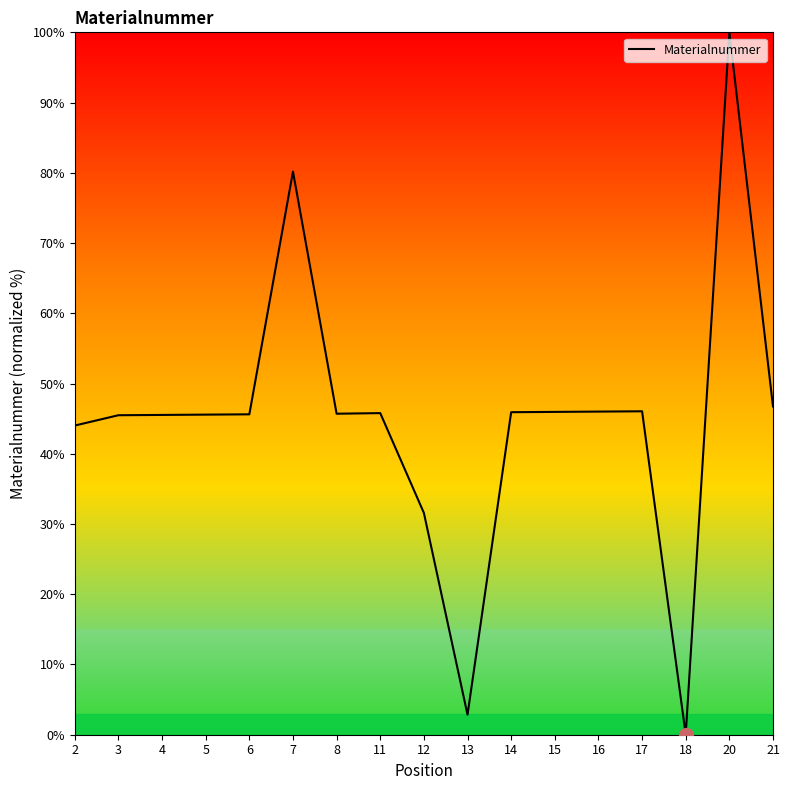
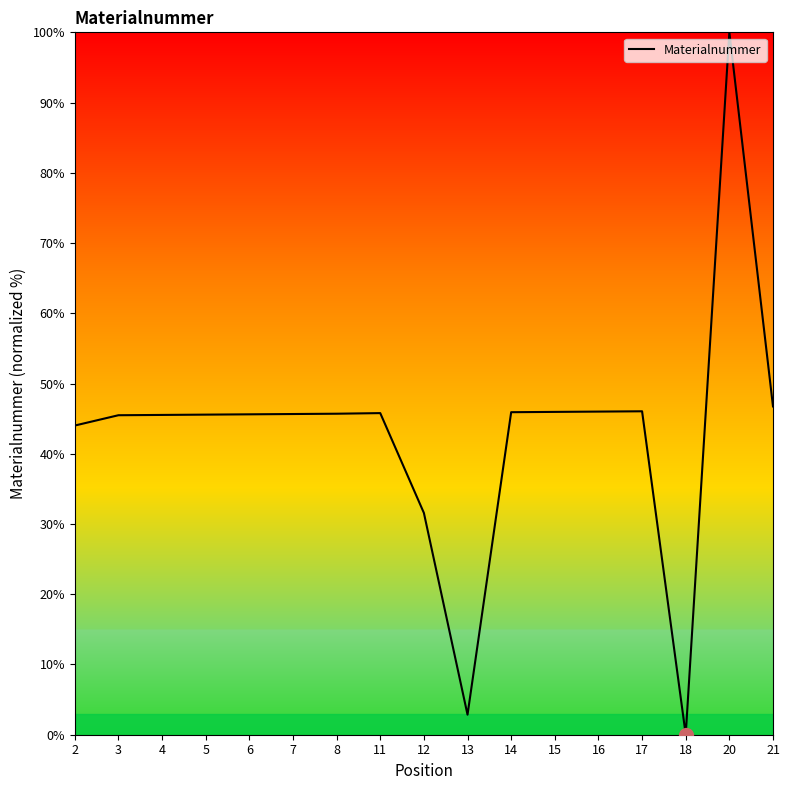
  {
    "Materialnummer": {
      "2": "44%",
      "3": "45%",
      "4": "46%",
      "5": "46%",
      "6": "46%",
-     "7": "80%",
+     "7": "46%",
      "8": "46%",
      "11": "46%",
      "12": "32%",
      "14": "46%",
      "15": "46%",
      "16": "46%",
      "17": "46%",
      "20": "100%",
      "21": "47%"
    }
  }
